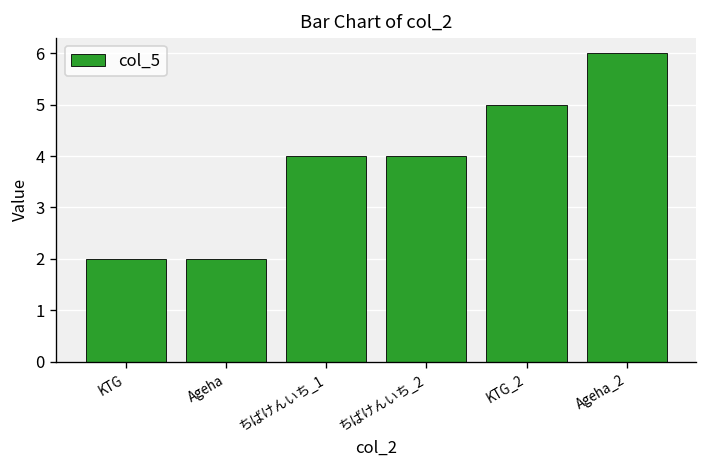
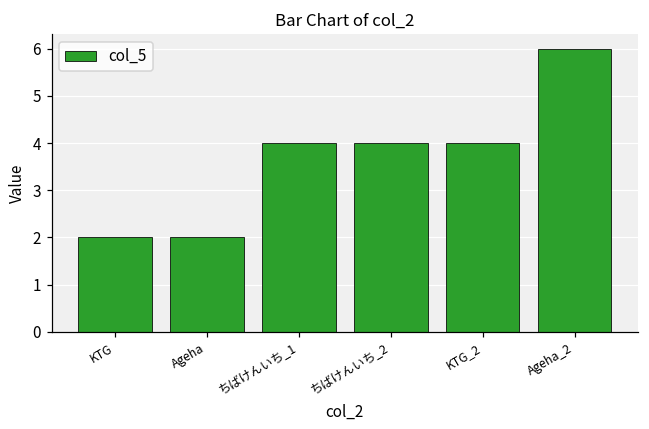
  {
    "KTG": 2,
    "Ageha": 2,
    "ちばけんいち_1": 4,
    "ちばけんいち_2": 4,
-   "KTG_2": 5,
+   "KTG_2": 4,
    "Ageha_2": 6
  }
